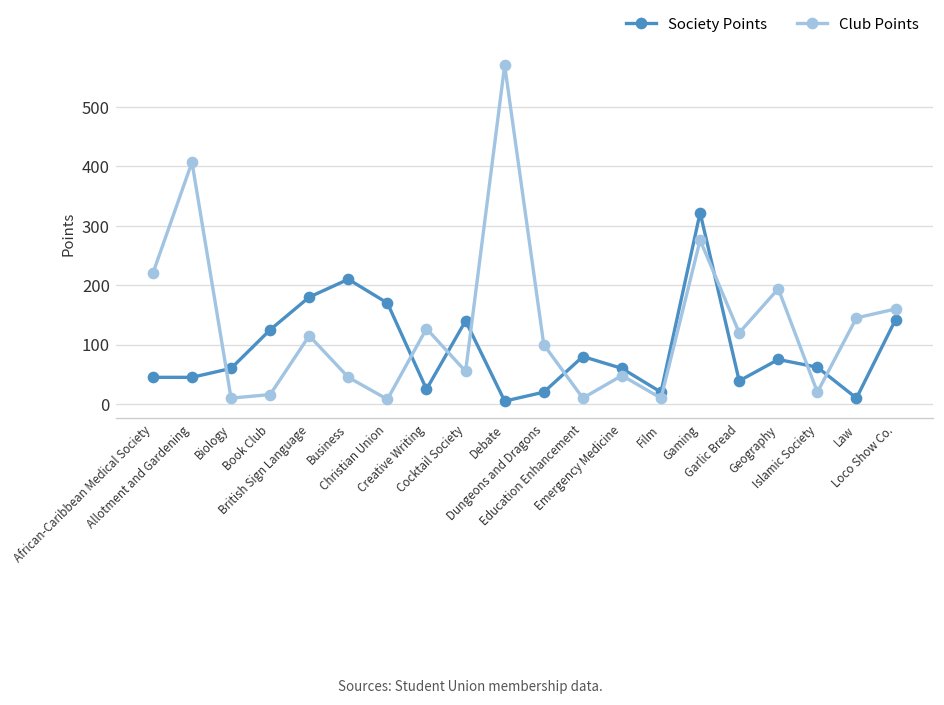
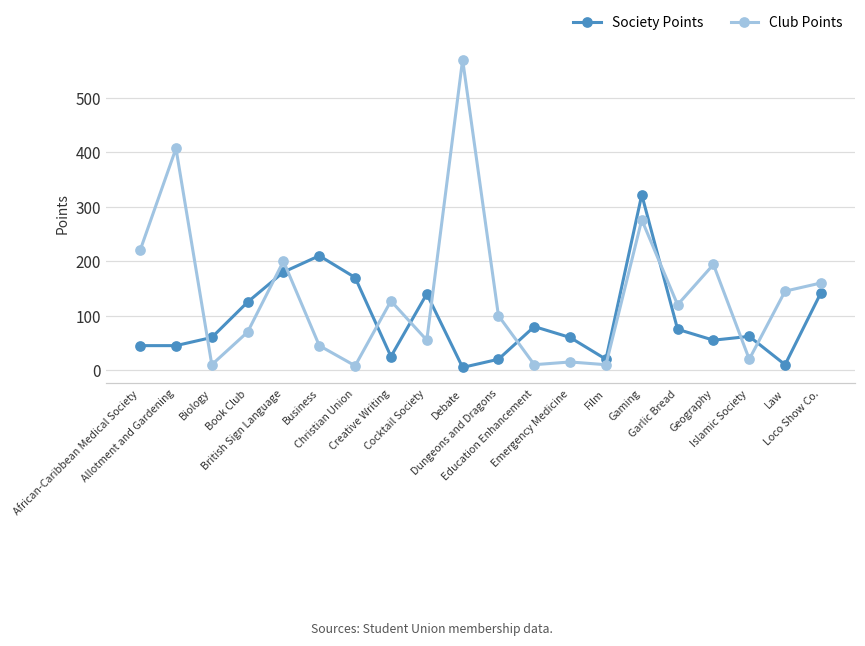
  {
    "Society Points": {
      "African-Caribbean Medical Society": 50,
      "Allotment and Gardening": 50,
      "Biology": 60,
      "Book Club": 130,
      "British Sign Language": 180,
      "Business": 210,
      "Christian Union": 170,
      "Creative Writing": 30,
      "Cocktail Society": 140,
      "Debate": 10,
      "Dungeons and Dragons": 20,
      "Education Enhancement": 80,
      "Emergency Medicine": 60,
      "Film": 20,
      "Gaming": 320,
-     "Garlic Bread": 40,
-     "Geography": 80,
+     "Garlic Bread": 80,
+     "Geography": 60,
      "Islamic Society": 60,
      "Law": 10,
      "Loco Show Co.": 140
    },
    "Club Points": {
      "African-Caribbean Medical Society": 220,
      "Allotment and Gardening": 410,
      "Biology": 10,
-     "Book Club": 20,
-     "British Sign Language": 120,
+     "Book Club": 70,
+     "British Sign Language": 200,
      "Business": 50,
      "Christian Union": 10,
      "Creative Writing": 130,
      "Cocktail Society": 60,
      "Debate": 570,
      "Dungeons and Dragons": 100,
      "Education Enhancement": 10,
-     "Emergency Medicine": 50,
+     "Emergency Medicine": 20,
      "Film": 10,
      "Gaming": 280,
      "Garlic Bread": 120,
      "Geography": 190,
      "Islamic Society": 20,
      "Law": 150,
      "Loco Show Co.": 160
    }
  }
